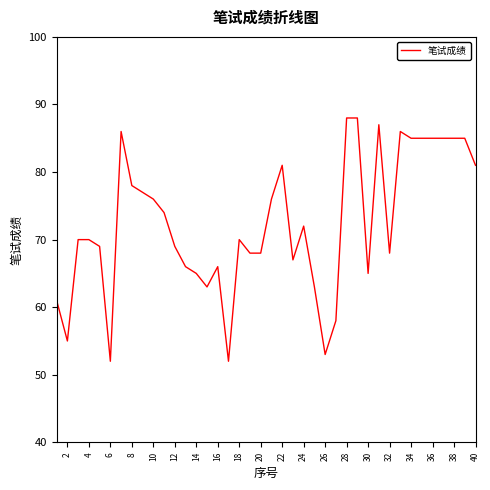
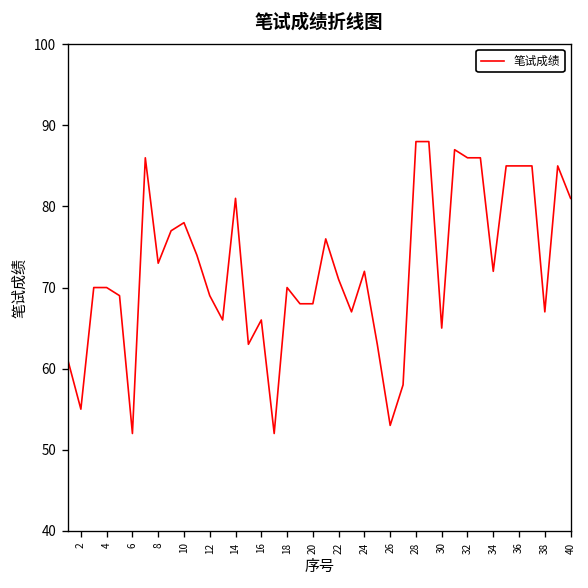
  {
    "2": 55,
    "4": 70,
    "6": 52,
-   "8": 78,
-   "10": 76,
+   "8": 73,
+   "10": 78,
    "12": 69,
-   "14": 65,
+   "14": 81,
    "16": 66,
    "18": 70,
    "20": 68,
-   "22": 81,
+   "22": 71,
    "24": 72,
    "26": 53,
    "28": 88,
    "30": 65,
-   "32": 68,
-   "34": 85,
+   "32": 86,
+   "34": 72,
    "36": 85,
-   "38": 85,
+   "38": 67,
    "40": 81
  }
